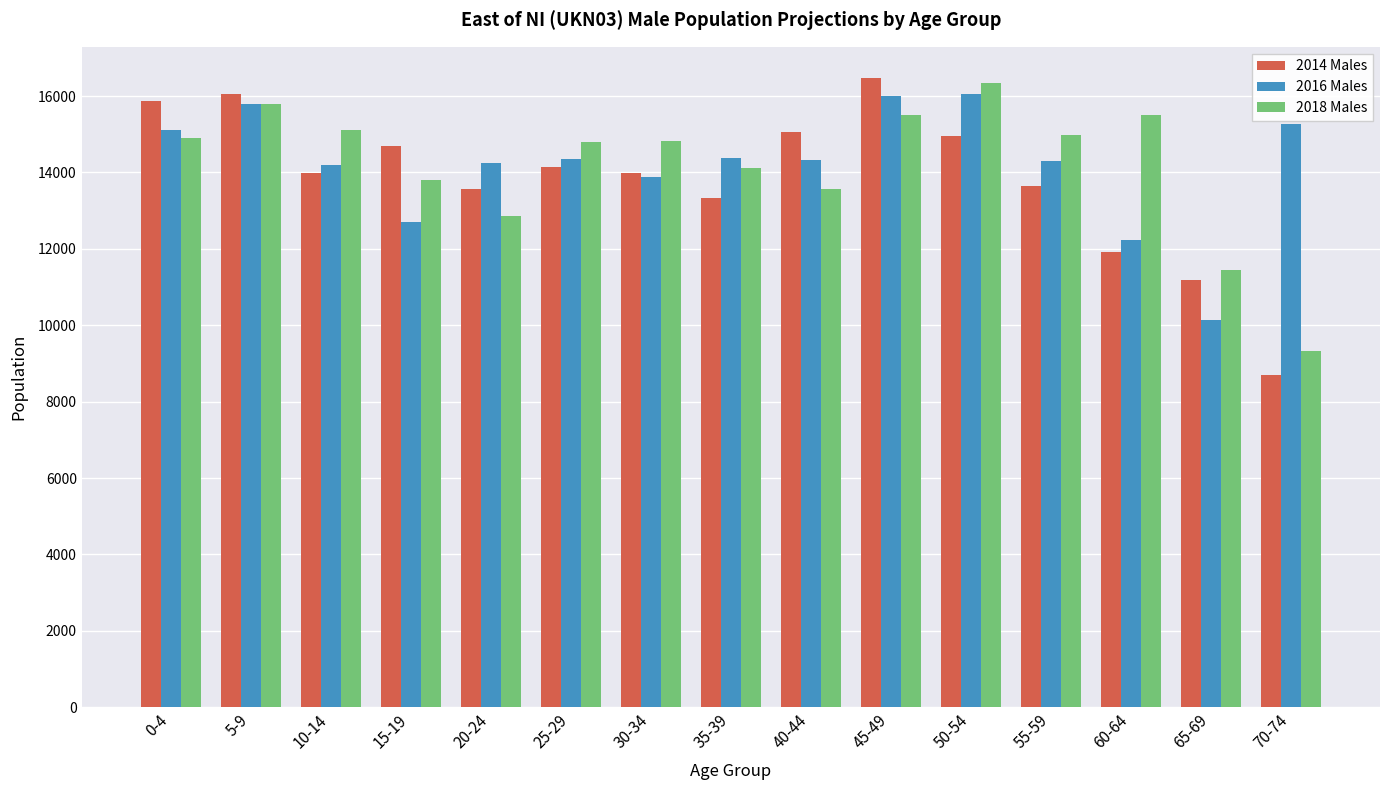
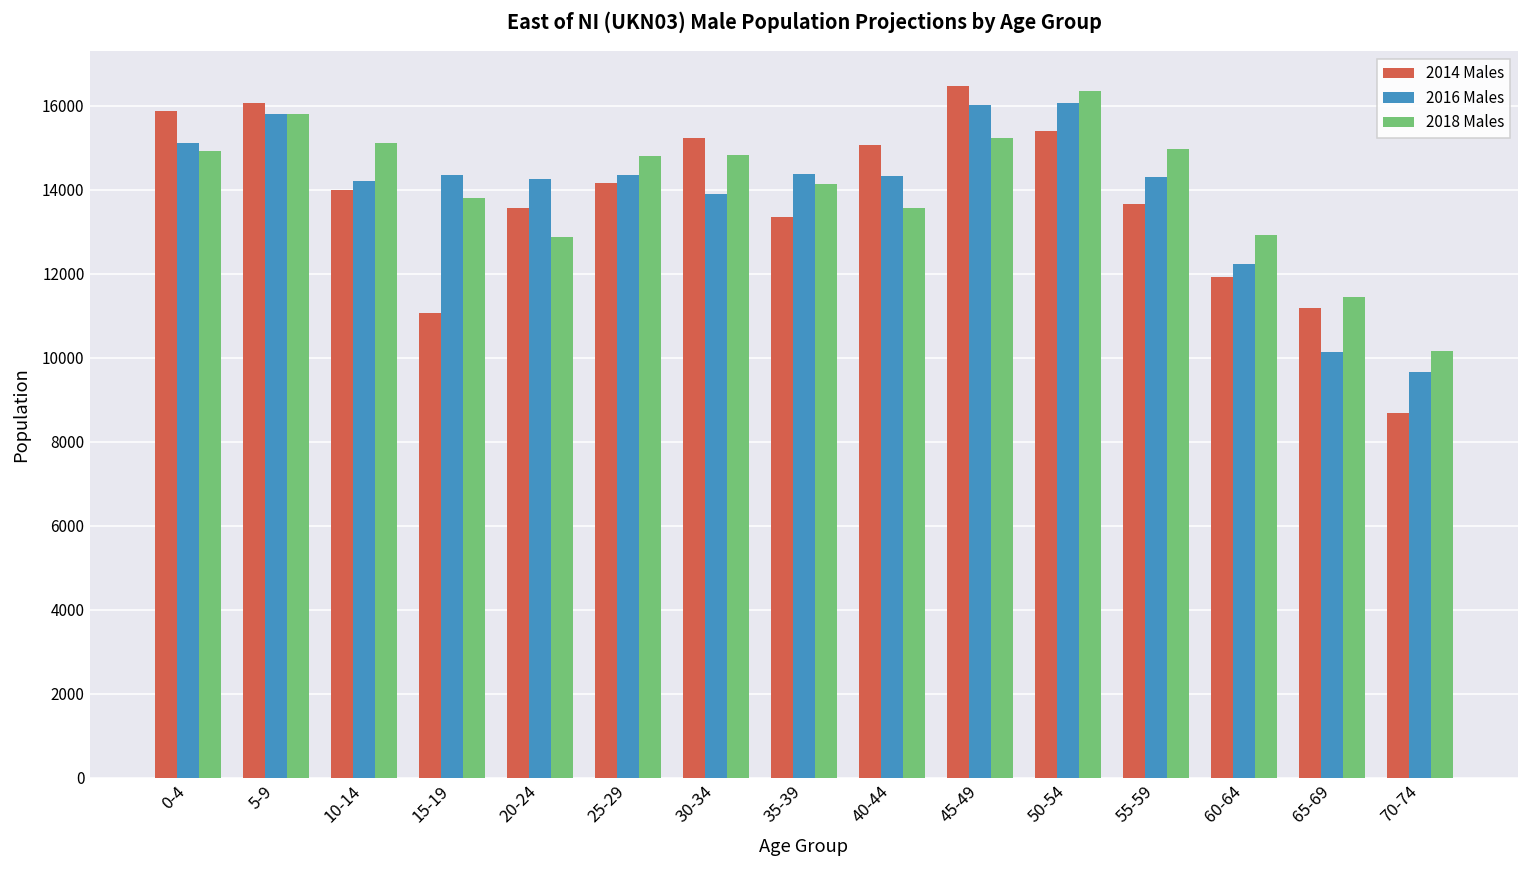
  {
    "2014 Males": {
      "0-4": 15900,
      "5-9": 16100,
      "10-14": 14000,
-     "15-19": 14700,
+     "15-19": 11100,
      "20-24": 13600,
      "25-29": 14200,
-     "30-34": 14000,
+     "30-34": 15200,
      "35-39": 13300,
      "40-44": 15100,
      "45-49": 16500,
-     "50-54": 14900,
+     "50-54": 15400,
      "55-59": 13700,
      "60-64": 11900,
      "65-69": 11200,
      "70-74": 8700
    },
    "2016 Males": {
      "0-4": 15100,
      "5-9": 15800,
      "10-14": 14200,
-     "15-19": 12700,
+     "15-19": 14300,
      "20-24": 14300,
      "25-29": 14300,
      "30-34": 13900,
      "35-39": 14400,
      "40-44": 14300,
      "45-49": 16000,
      "50-54": 16100,
      "55-59": 14300,
      "60-64": 12200,
      "65-69": 10100,
-     "70-74": 15300
+     "70-74": 9700
    },
    "2018 Males": {
      "0-4": 14900,
      "5-9": 15800,
      "10-14": 15100,
      "15-19": 13800,
      "20-24": 12900,
      "25-29": 14800,
      "30-34": 14800,
      "35-39": 14100,
      "40-44": 13600,
-     "45-49": 15500,
+     "45-49": 15200,
      "50-54": 16300,
      "55-59": 15000,
-     "60-64": 15500,
+     "60-64": 12900,
      "65-69": 11500,
-     "70-74": 9300
+     "70-74": 10200
    }
  }
